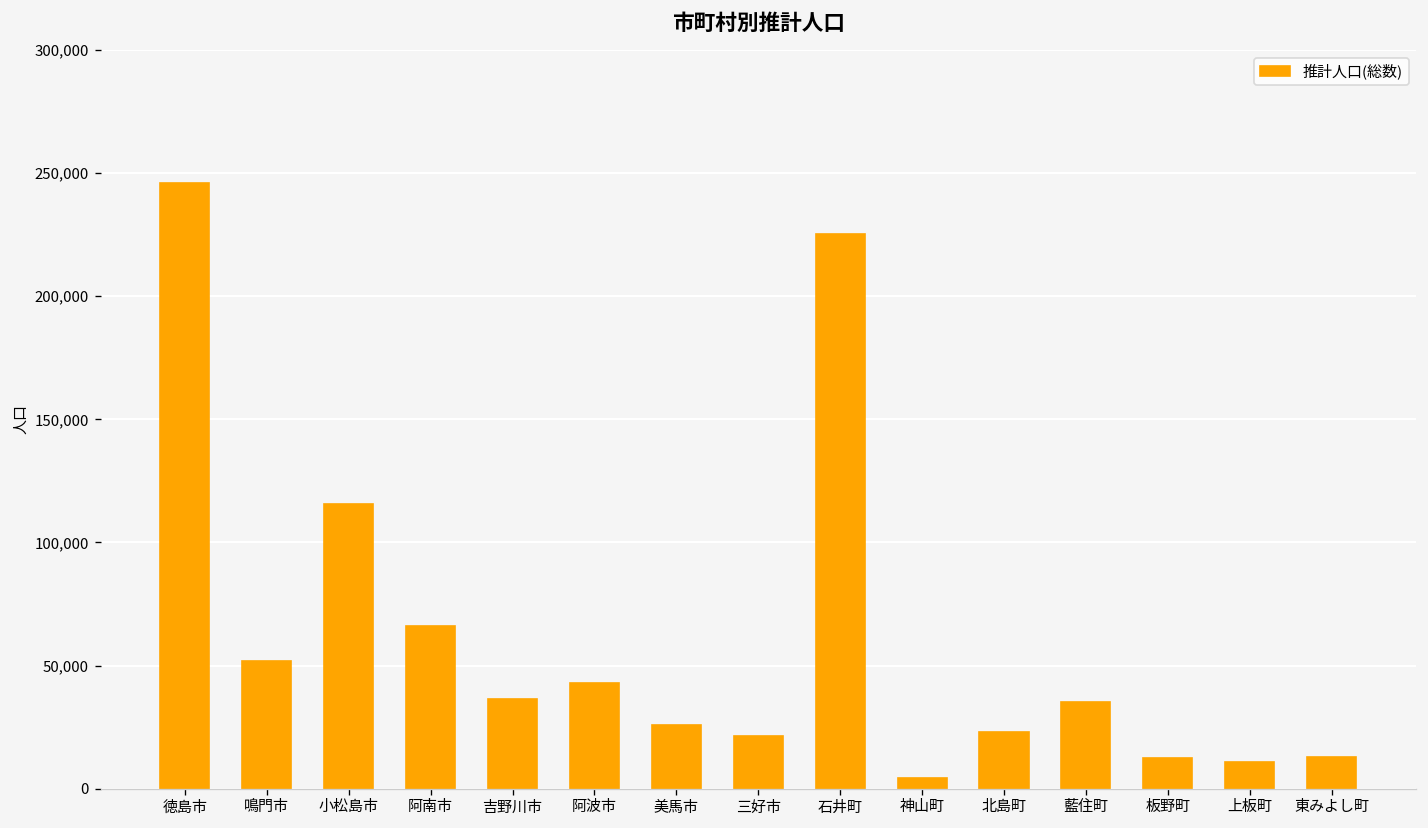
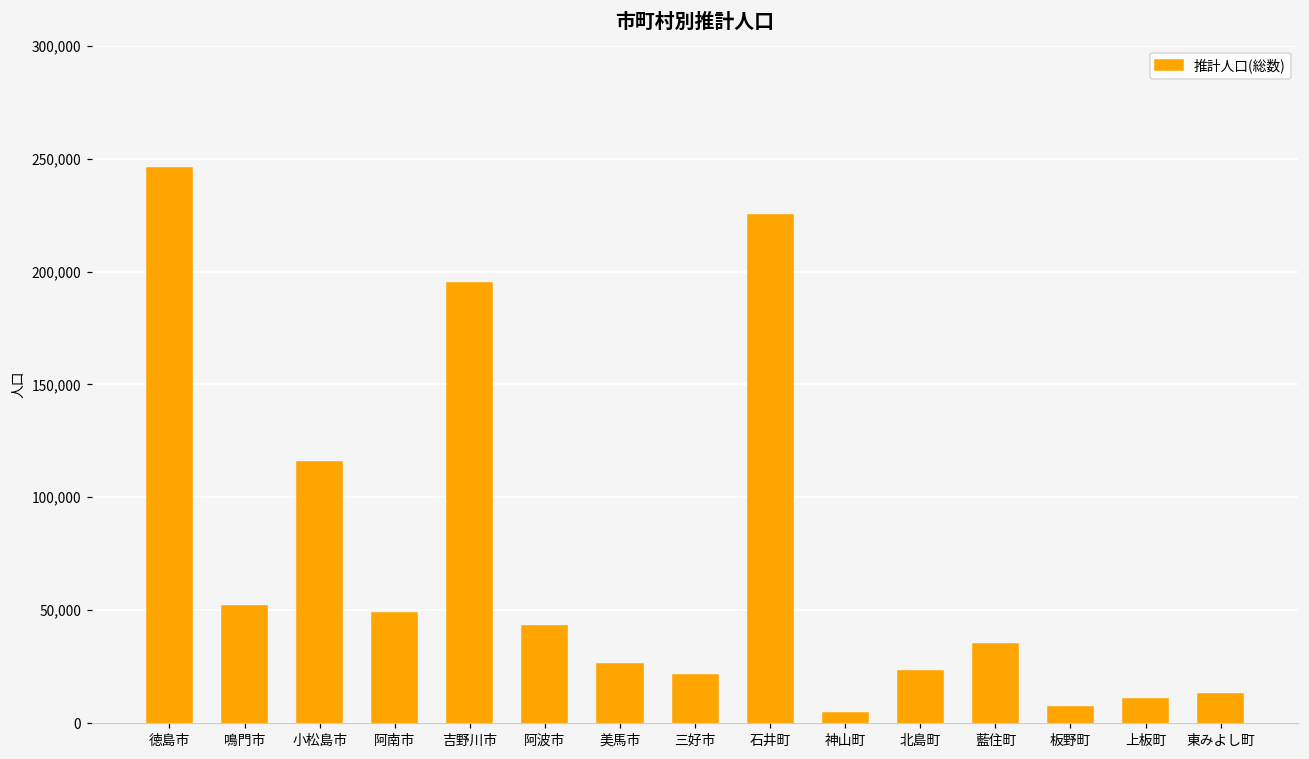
  {
    "徳島市": "246,000",
    "鳴門市": "52,000",
    "小松島市": "115,000",
-   "阿南市": "66,000",
-   "吉野川市": "36,000",
+   "阿南市": "49,000",
+   "吉野川市": "195,000",
    "阿波市": "43,000",
    "美馬市": "26,000",
    "三好市": "21,000",
    "石井町": "225,000",
    "神山町": "4,000",
    "北島町": "23,000",
    "藍住町": "35,000",
-   "板野町": "13,000",
+   "板野町": "7,000",
    "上板町": "11,000",
    "東みよし町": "13,000"
  }
